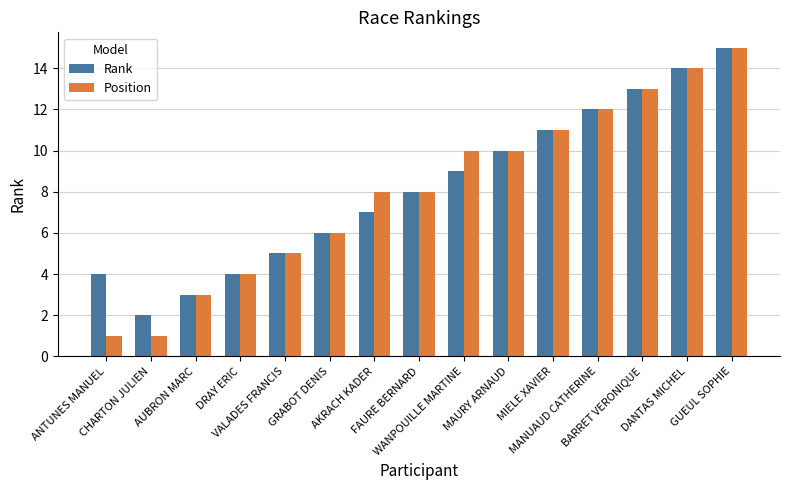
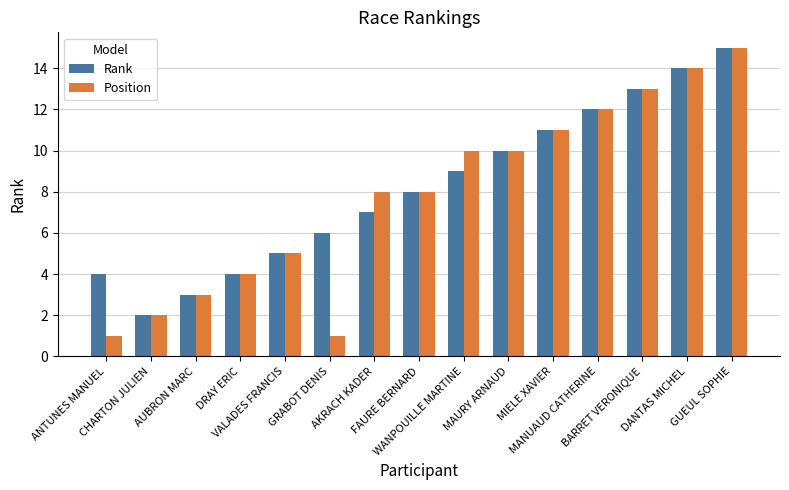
  {
    "Rank": {
      "ANTUNES MANUEL": 4,
      "CHARTON JULIEN": 2,
      "AUBRON MARC": 3,
      "DRAY ERIC": 4,
      "VALADES FRANCIS": 5,
      "GRABOT DENIS": 6,
      "AKRACH KADER": 7,
      "FAURE BERNARD": 8,
      "WANPOUILLE MARTINE": 9,
      "MAURY ARNAUD": 10,
      "MIELE XAVIER": 11,
      "MANUAUD CATHERINE": 12,
      "BARRET VERONIQUE": 13,
      "DANTAS MICHEL": 14,
      "GUEUL SOPHIE": 15
    },
    "Position": {
      "ANTUNES MANUEL": 1,
-     "CHARTON JULIEN": 1,
+     "CHARTON JULIEN": 2,
      "AUBRON MARC": 3,
      "DRAY ERIC": 4,
      "VALADES FRANCIS": 5,
-     "GRABOT DENIS": 6,
+     "GRABOT DENIS": 1,
      "AKRACH KADER": 8,
      "FAURE BERNARD": 8,
      "WANPOUILLE MARTINE": 10,
      "MAURY ARNAUD": 10,
      "MIELE XAVIER": 11,
      "MANUAUD CATHERINE": 12,
      "BARRET VERONIQUE": 13,
      "DANTAS MICHEL": 14,
      "GUEUL SOPHIE": 15
    }
  }
